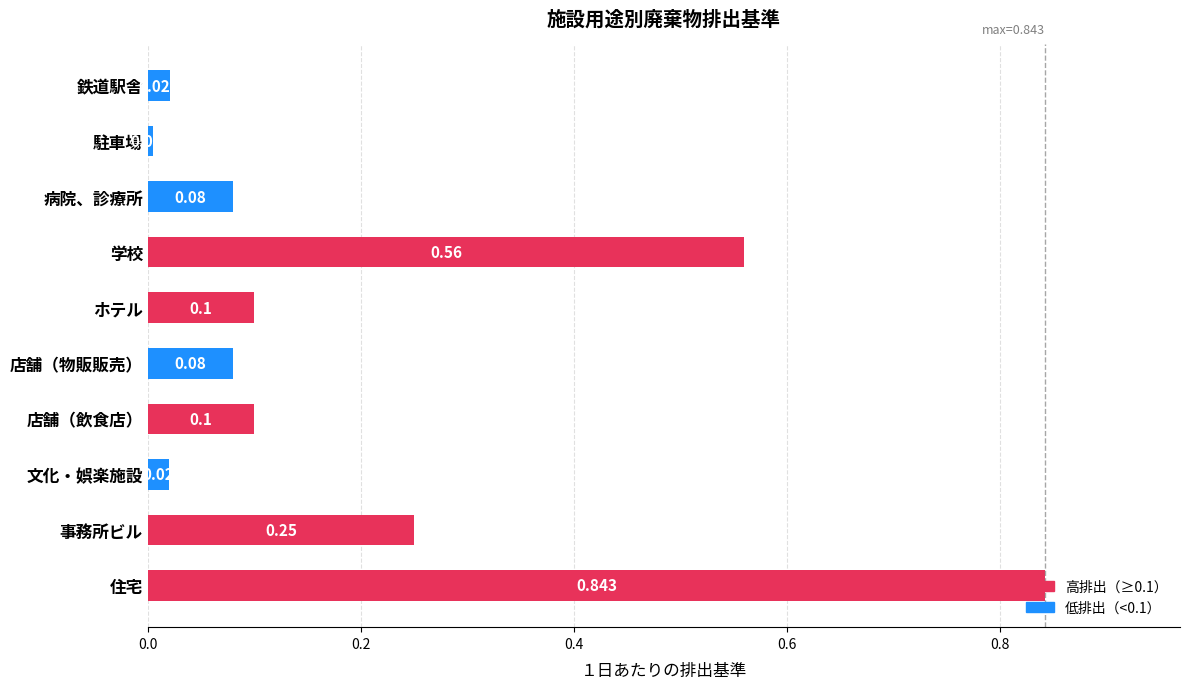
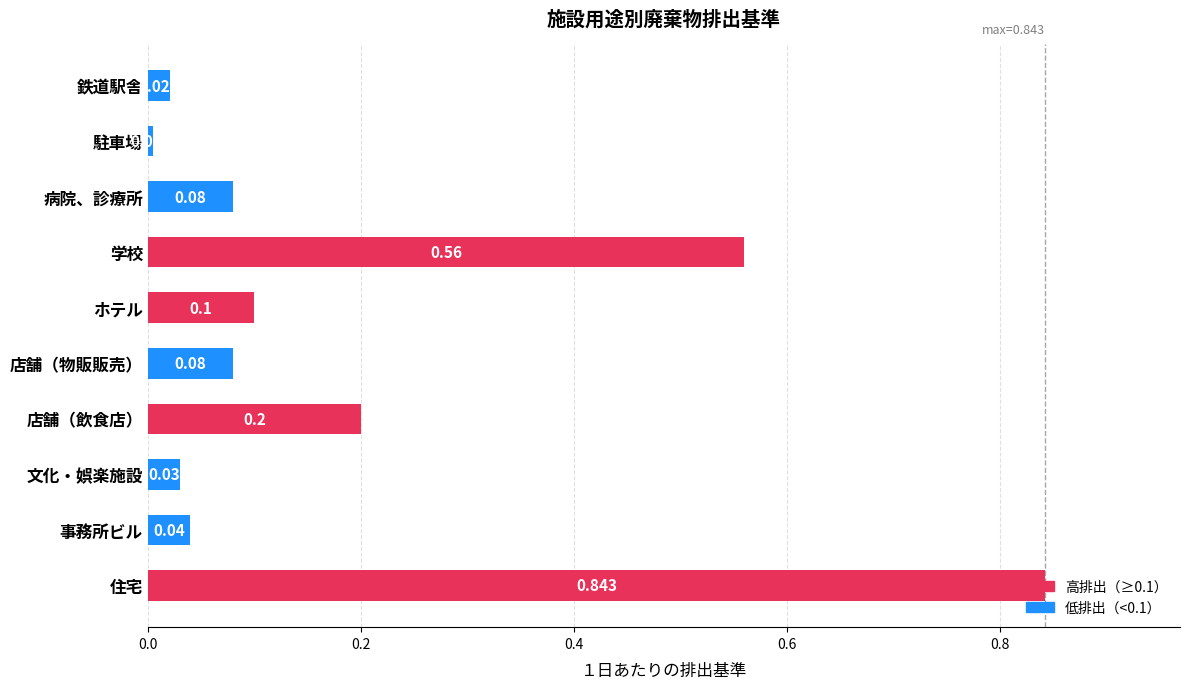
  {
    "病院、診療所": 0.08,
    "学校": 0.56,
    "ホテル": 0.1,
    "店舗（物販販売）": 0.08,
-   "店舗（飲食店）": 0.1,
-   "文化・娯楽施設": 0.02,
-   "事務所ビル": 0.25,
+   "店舗（飲食店）": 0.2,
+   "文化・娯楽施設": 0.03,
+   "事務所ビル": 0.04,
    "住宅": 0.843
  }
